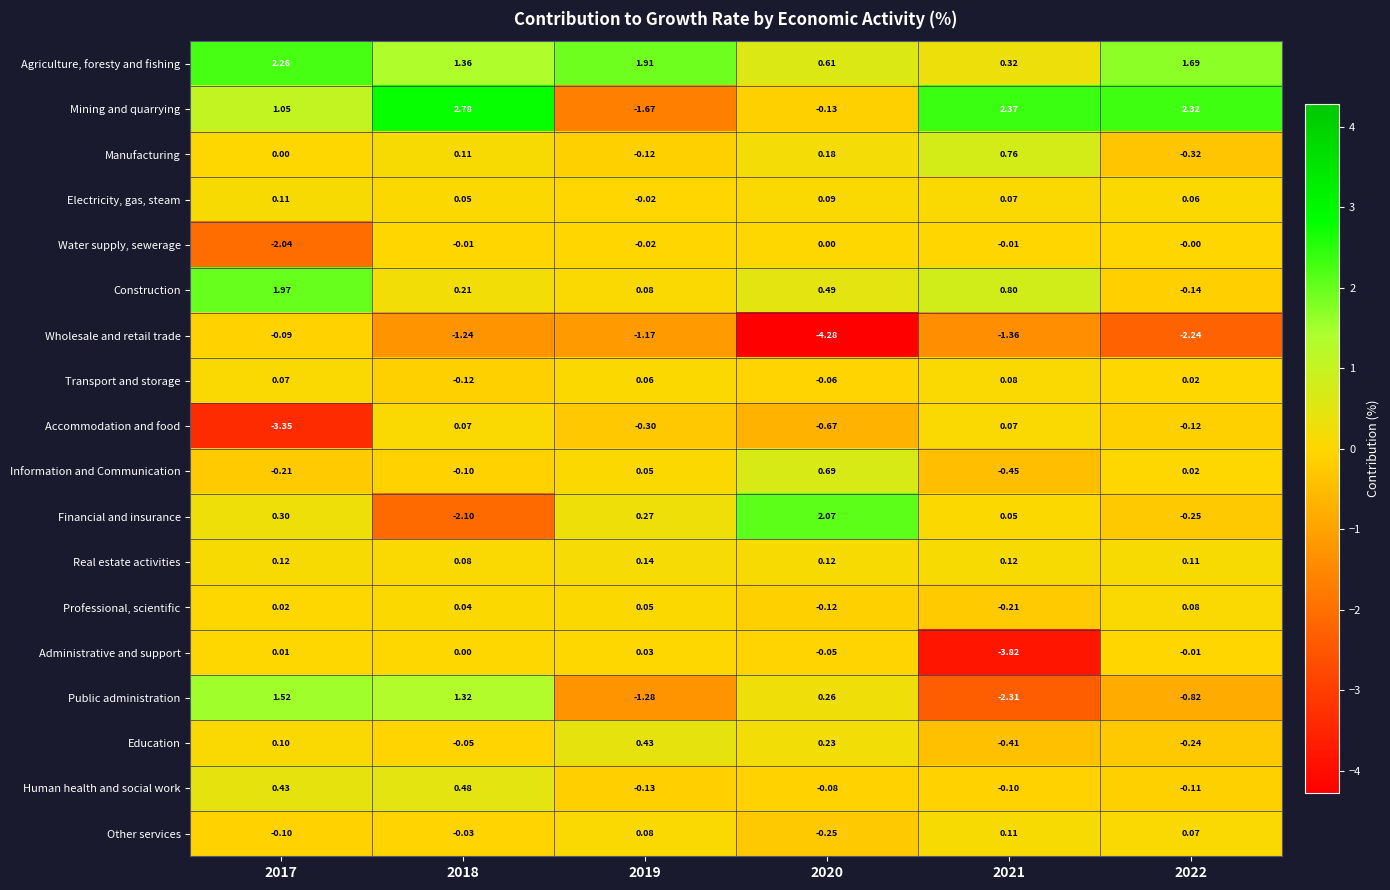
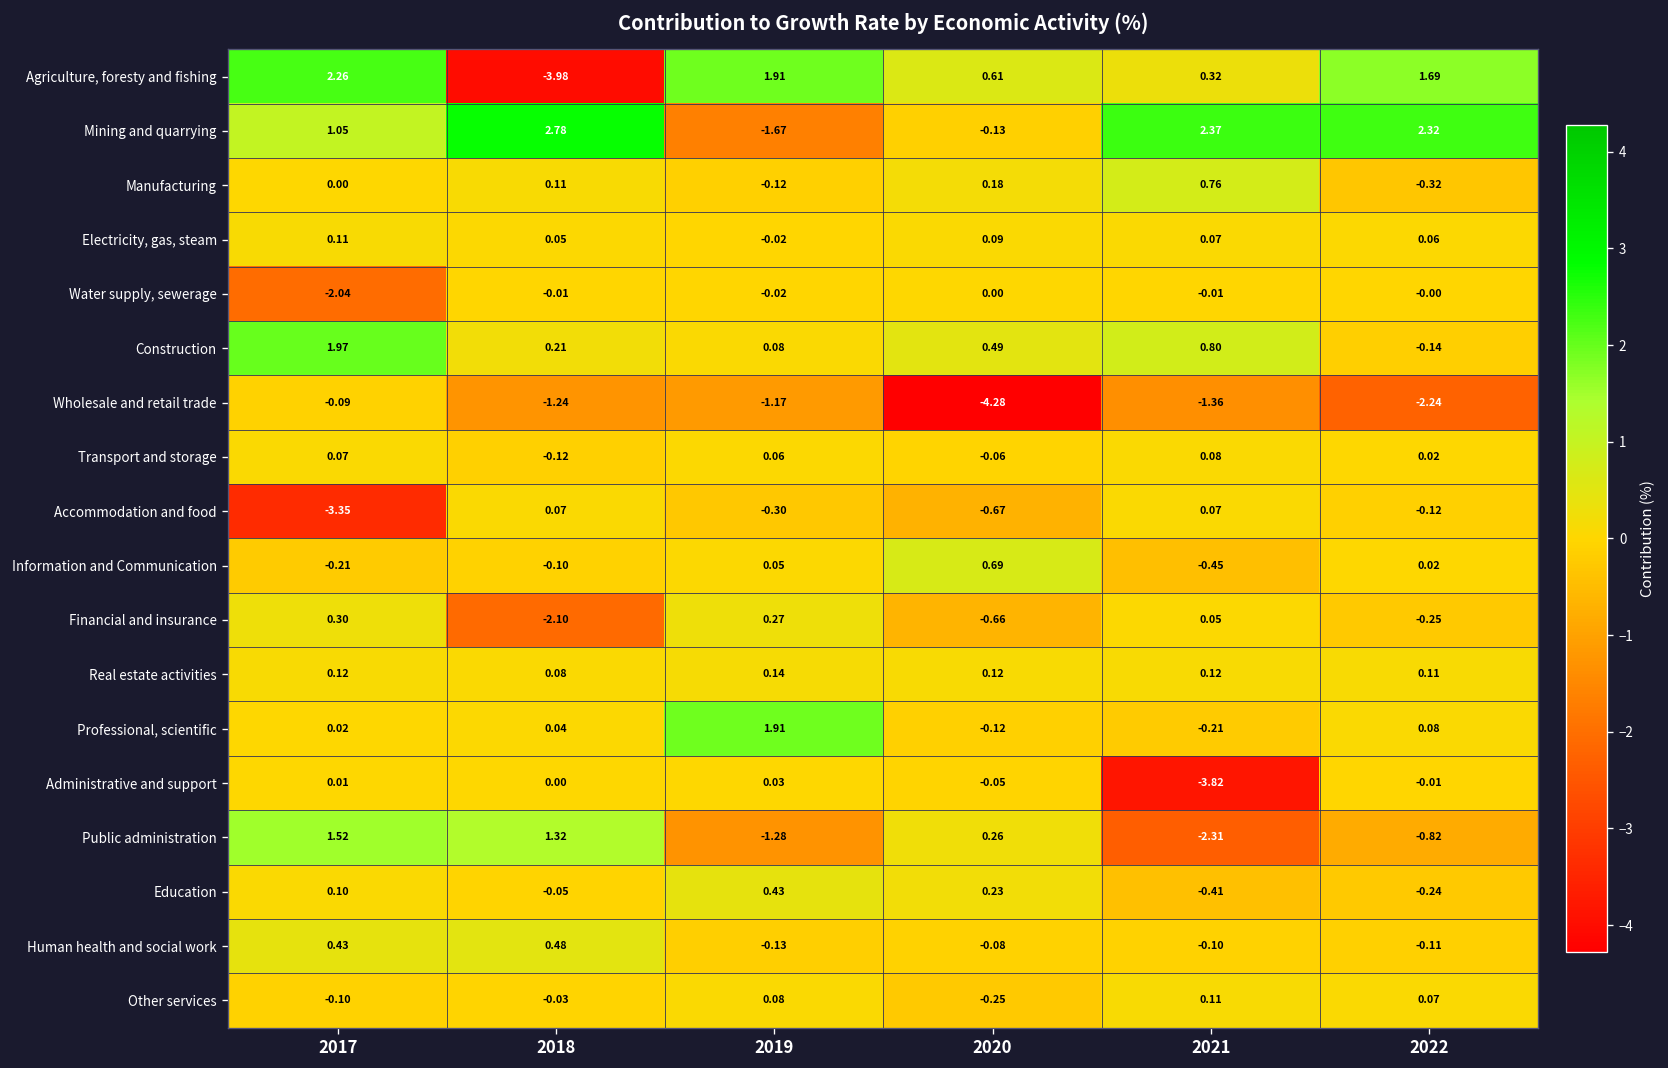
  {
    "Agriculture, foresty and fishing": {
      "2017": 2.26,
-     "2018": 1.36,
+     "2018": -3.98,
      "2019": 1.91,
      "2020": 0.61,
      "2021": 0.32,
      "2022": 1.69
    },
    "Mining and quarrying": {
      "2017": 1.05,
      "2018": 2.78,
      "2019": -1.67,
      "2020": -0.13,
      "2021": 2.37,
      "2022": 2.32
    },
    "Manufacturing": {
      "2017": 0.00,
      "2018": 0.11,
      "2019": -0.12,
      "2020": 0.18,
      "2021": 0.76,
      "2022": -0.32
    },
    "Electricity, gas, steam": {
      "2017": 0.11,
      "2018": 0.05,
      "2019": -0.02,
      "2020": 0.09,
      "2021": 0.07,
      "2022": 0.06
    },
    "Water supply, sewerage": {
      "2017": -2.04,
      "2018": -0.01,
      "2019": -0.02,
      "2020": 0.00,
      "2021": -0.01,
      "2022": -0.00
    },
    "Construction": {
      "2017": 1.97,
      "2018": 0.21,
      "2019": 0.08,
      "2020": 0.49,
      "2021": 0.80,
      "2022": -0.14
    },
    "Wholesale and retail trade": {
      "2017": -0.09,
      "2018": -1.24,
      "2019": -1.17,
      "2020": -4.28,
      "2021": -1.36,
      "2022": -2.24
    },
    "Transport and storage": {
      "2017": 0.07,
      "2018": -0.12,
      "2019": 0.06,
      "2020": -0.06,
      "2021": 0.08,
      "2022": 0.02
    },
    "Accommodation and food": {
      "2017": -3.35,
      "2018": 0.07,
      "2019": -0.30,
      "2020": -0.67,
      "2021": 0.07,
      "2022": -0.12
    },
    "Information and Communication": {
      "2017": -0.21,
      "2018": -0.10,
      "2019": 0.05,
      "2020": 0.69,
      "2021": -0.45,
      "2022": 0.02
    },
    "Financial and insurance": {
      "2017": 0.30,
      "2018": -2.10,
      "2019": 0.27,
-     "2020": 2.07,
+     "2020": -0.66,
      "2021": 0.05,
      "2022": -0.25
    },
    "Real estate activities": {
      "2017": 0.12,
      "2018": 0.08,
      "2019": 0.14,
      "2020": 0.12,
      "2021": 0.12,
      "2022": 0.11
    },
    "Professional, scientific": {
      "2017": 0.02,
      "2018": 0.04,
-     "2019": 0.05,
+     "2019": 1.91,
      "2020": -0.12,
      "2021": -0.21,
      "2022": 0.08
    },
    "Administrative and support": {
      "2017": 0.01,
      "2018": 0.00,
      "2019": 0.03,
      "2020": -0.05,
      "2021": -3.82,
      "2022": -0.01
    },
    "Public administration": {
      "2017": 1.52,
      "2018": 1.32,
      "2019": -1.28,
      "2020": 0.26,
      "2021": -2.31,
      "2022": -0.82
    },
    "Education": {
      "2017": 0.10,
      "2018": -0.05,
      "2019": 0.43,
      "2020": 0.23,
      "2021": -0.41,
      "2022": -0.24
    },
    "Human health and social work": {
      "2017": 0.43,
      "2018": 0.48,
      "2019": -0.13,
      "2020": -0.08,
      "2021": -0.10,
      "2022": -0.11
    },
    "Other services": {
      "2017": -0.10,
      "2018": -0.03,
      "2019": 0.08,
      "2020": -0.25,
      "2021": 0.11,
      "2022": 0.07
    }
  }
